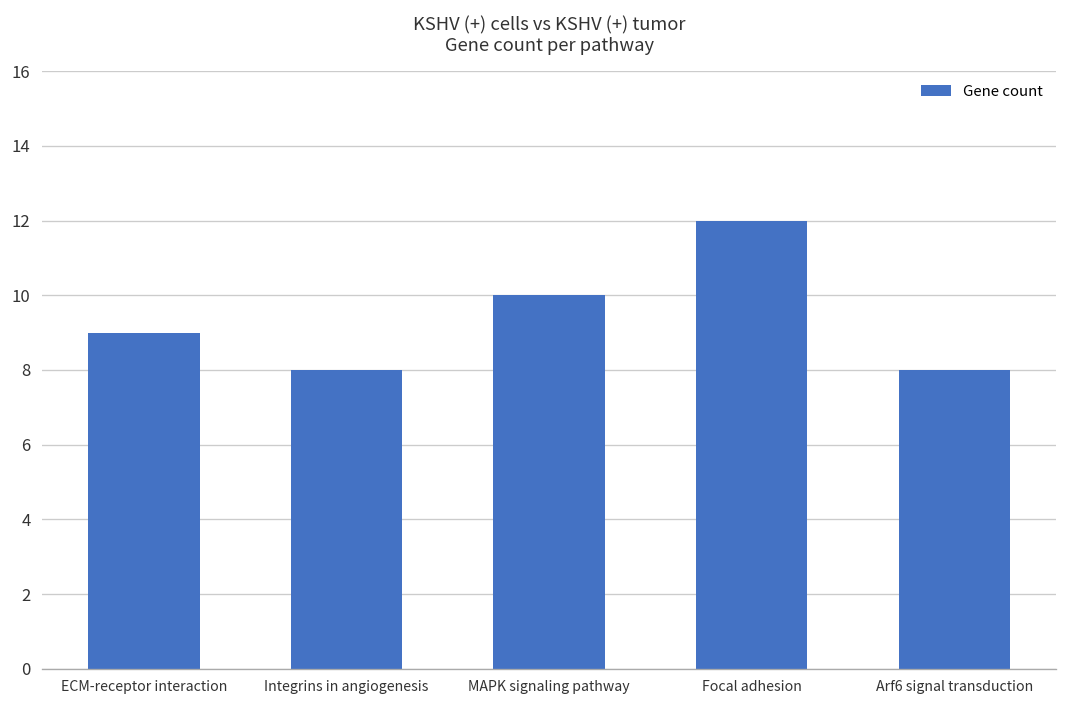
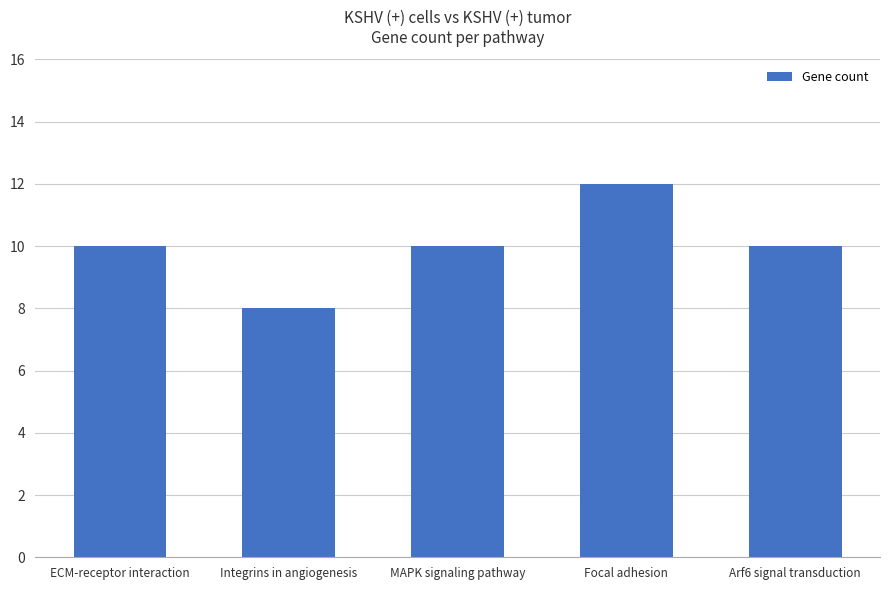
  {
-   "ECM-receptor interaction": 9,
+   "ECM-receptor interaction": 10,
    "Integrins in angiogenesis": 8,
    "MAPK signaling pathway": 10,
    "Focal adhesion": 12,
-   "Arf6 signal transduction": 8
+   "Arf6 signal transduction": 10
  }
